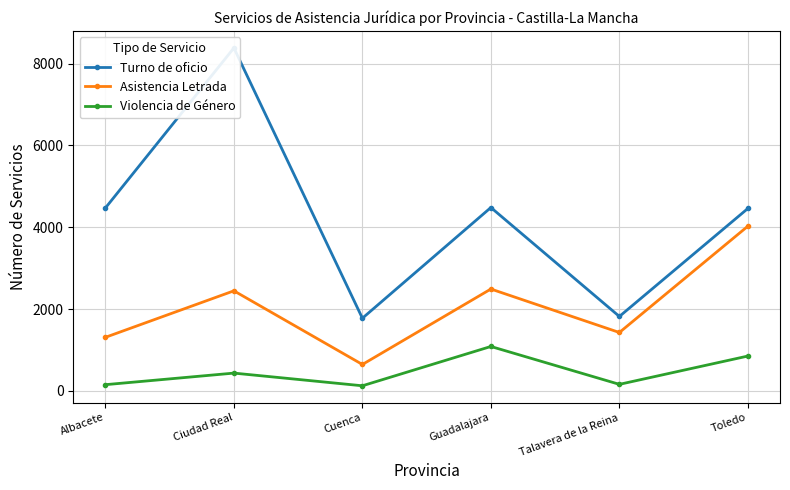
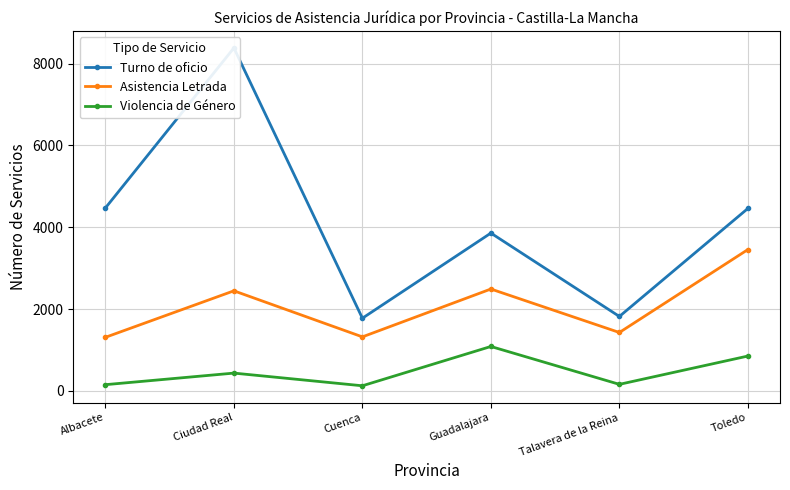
  {
    "Turno de oficio": {
      "Albacete": 4500,
      "Cuenca": 1800,
-     "Guadalajara": 4500,
+     "Guadalajara": 3900,
      "Talavera de la Reina": 1800,
      "Toledo": 4500
    },
    "Asistencia Letrada": {
      "Albacete": 1300,
      "Ciudad Real": 2400,
-     "Cuenca": 600,
+     "Cuenca": 1300,
      "Guadalajara": 2500,
      "Talavera de la Reina": 1400,
-     "Toledo": 4000
+     "Toledo": 3500
    },
    "Violencia de Género": {
      "Albacete": 200,
      "Ciudad Real": 400,
      "Cuenca": 100,
      "Guadalajara": 1100,
      "Talavera de la Reina": 200,
      "Toledo": 900
    }
  }
